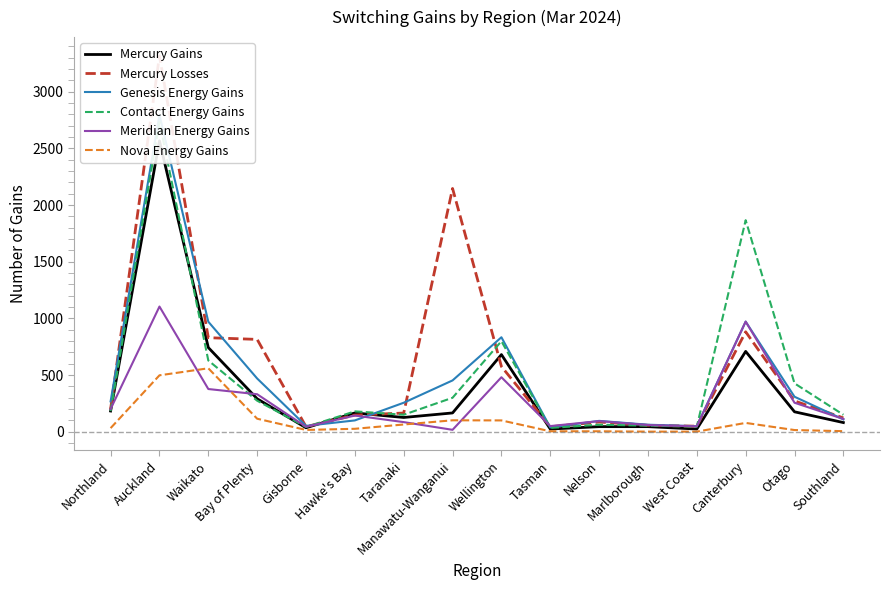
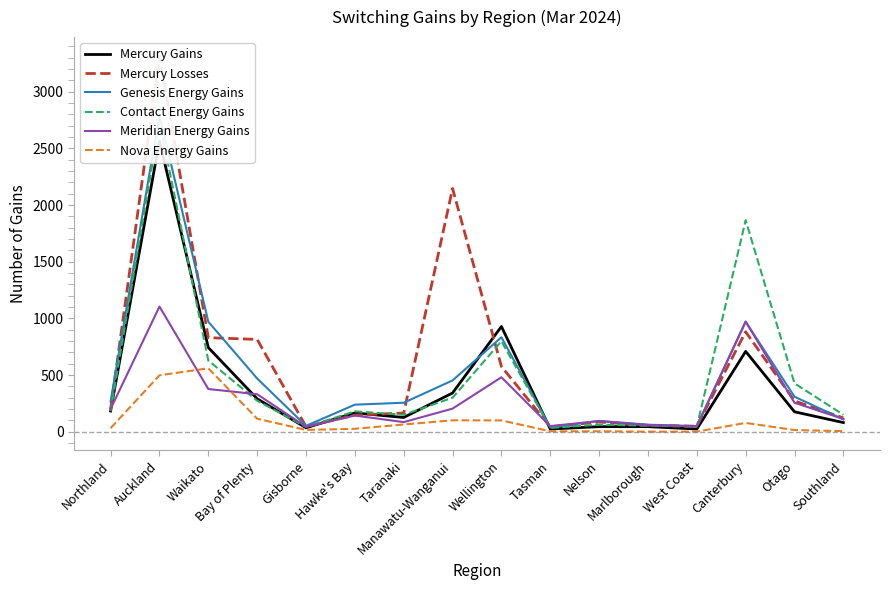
  {
    "Mercury Gains": {
      "Waikato": 740,
      "Taranaki": 130,
-     "Manawatu-Wanganui": 170,
-     "Wellington": 680,
+     "Manawatu-Wanganui": 340,
+     "Wellington": 930,
      "Canterbury": 710,
      "Otago": 180,
      "Southland": 80
    },
    "Mercury Losses": {
      "Waikato": 830,
      "Bay of Plenty": 820,
      "Manawatu-Wanganui": 2150,
      "Wellington": 580,
      "Canterbury": 880
    },
    "Genesis Energy Gains": {
      "Northland": 270,
      "Waikato": 970,
      "Bay of Plenty": 470,
-     "Hawke's Bay": 100,
+     "Hawke's Bay": 240,
      "Taranaki": 260,
      "Manawatu-Wanganui": 450,
      "Wellington": 830,
      "Otago": 310
    },
    "Contact Energy Gains": {
      "Waikato": 630,
      "Manawatu-Wanganui": 300,
      "Wellington": 800,
      "Canterbury": 1870,
      "Otago": 430,
      "Southland": 150
    },
    "Meridian Energy Gains": {
      "Auckland": 1110,
      "Waikato": 380,
      "Bay of Plenty": 330,
-     "Manawatu-Wanganui": 20,
+     "Manawatu-Wanganui": 200,
      "Wellington": 480
    },
    "Nova Energy Gains": {
      "Northland": 30,
      "Auckland": 500,
      "Waikato": 560,
      "Bay of Plenty": 120,
      "Hawke's Bay": 30,
      "Manawatu-Wanganui": 100,
      "Wellington": 100,
      "Nelson": 0,
      "Marlborough": 0,
      "West Coast": 0,
      "Canterbury": 80,
      "Otago": 20,
      "Southland": 10
    }
  }
